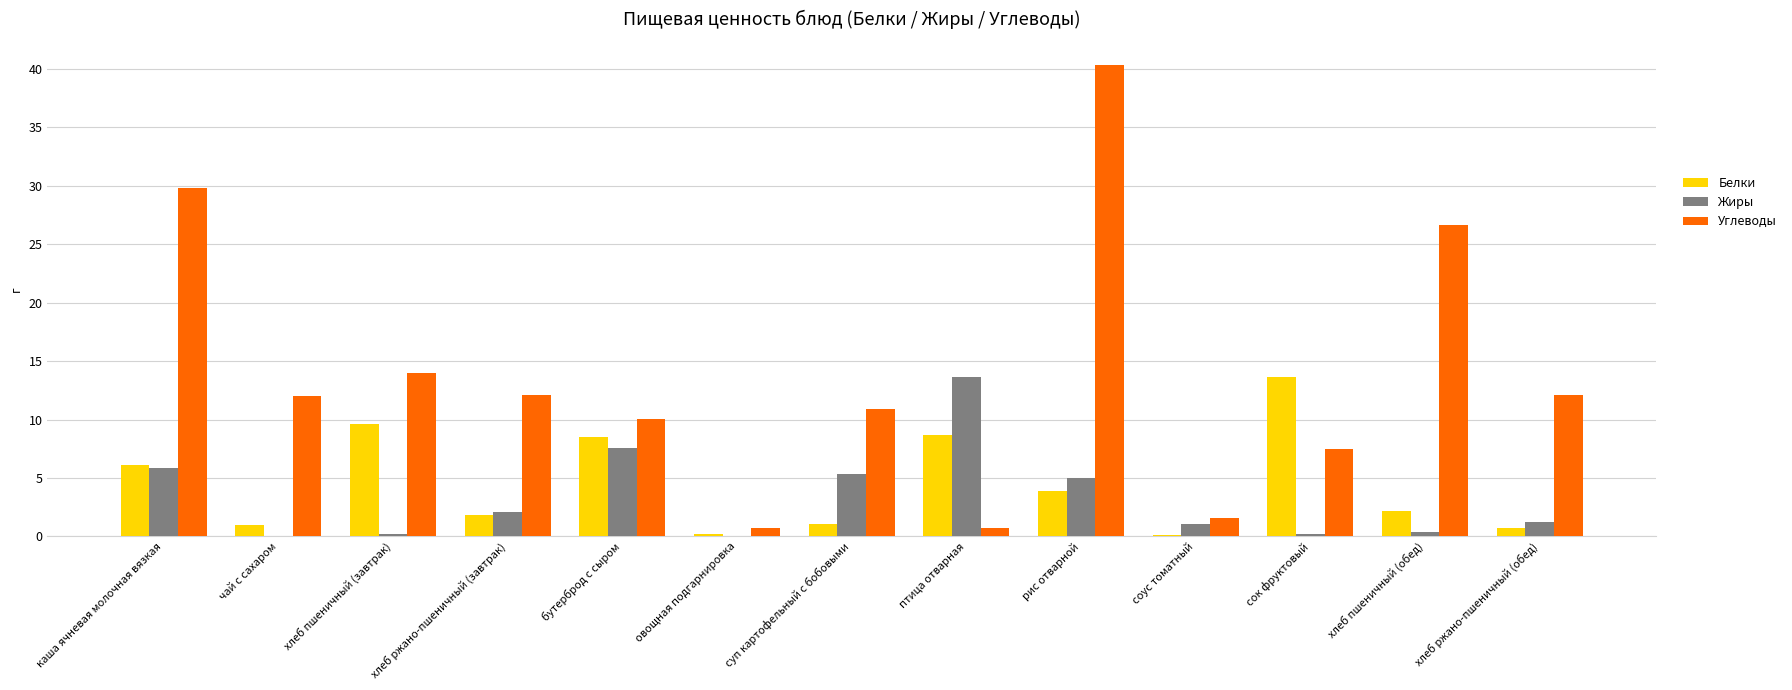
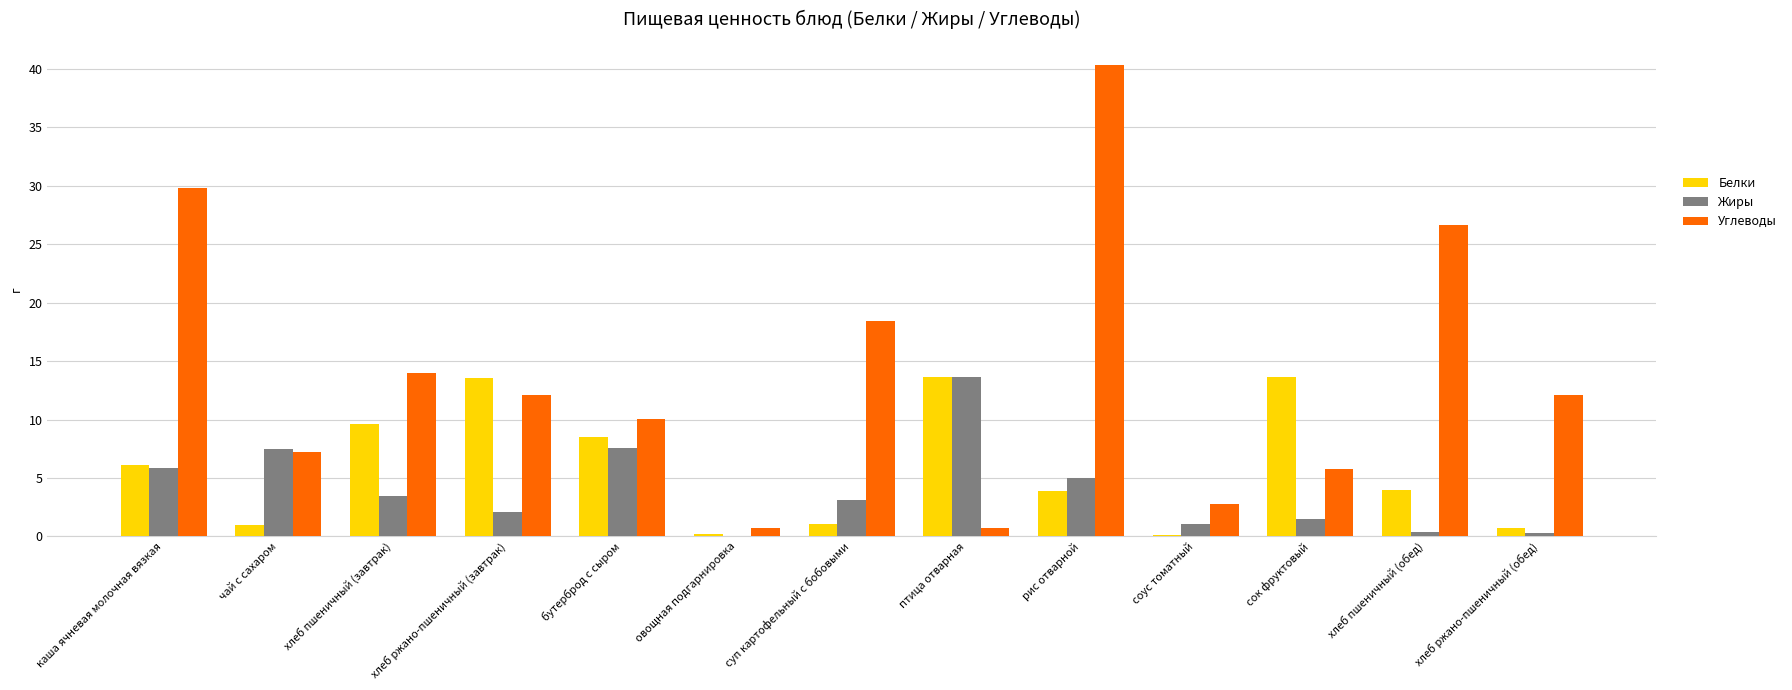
  {
    "Белки": {
      "каша ячневая молочная вязкая": 6.1,
      "чай с сахаром": 1.0,
      "хлеб пшеничный (завтрак)": 9.6,
-     "хлеб ржано-пшеничный (завтрак)": 1.9,
+     "хлеб ржано-пшеничный (завтрак)": 13.6,
      "бутерброд с сыром": 8.5,
      "овощная подгарнировка": 0.2,
      "суп картофельный с бобовыми": 1.0,
-     "птица отварная": 8.6,
+     "птица отварная": 13.7,
      "рис отварной": 3.9,
      "сок фруктовый": 13.6,
-     "хлеб пшеничный (обед)": 2.2,
+     "хлеб пшеничный (обед)": 3.9,
      "хлеб ржано-пшеничный (обед)": 0.7
    },
    "Жиры": {
      "каша ячневая молочная вязкая": 5.9,
-     "чай с сахаром": 0.0,
-     "хлеб пшеничный (завтрак)": 0.2,
+     "чай с сахаром": 7.5,
+     "хлеб пшеничный (завтрак)": 3.5,
      "хлеб ржано-пшеничный (завтрак)": 2.1,
      "бутерброд с сыром": 7.6,
-     "суп картофельный с бобовыми": 5.3,
+     "суп картофельный с бобовыми": 3.1,
      "птица отварная": 13.7,
      "рис отварной": 5.0,
      "соус томатный": 1.1,
-     "сок фруктовый": 0.2,
+     "сок фруктовый": 1.5,
      "хлеб пшеничный (обед)": 0.4,
-     "хлеб ржано-пшеничный (обед)": 1.2
+     "хлеб ржано-пшеничный (обед)": 0.3
    },
    "Углеводы": {
      "каша ячневая молочная вязкая": 29.8,
-     "чай с сахаром": 12.0,
+     "чай с сахаром": 7.3,
      "хлеб пшеничный (завтрак)": 14.0,
      "хлеб ржано-пшеничный (завтрак)": 12.1,
      "бутерброд с сыром": 10.1,
      "овощная подгарнировка": 0.8,
-     "суп картофельный с бобовыми": 10.9,
+     "суп картофельный с бобовыми": 18.5,
      "птица отварная": 0.7,
      "рис отварной": 40.3,
-     "соус томатный": 1.6,
-     "сок фруктовый": 7.5,
+     "соус томатный": 2.8,
+     "сок фруктовый": 5.8,
      "хлеб пшеничный (обед)": 26.6,
      "хлеб ржано-пшеничный (обед)": 12.1
    }
  }
